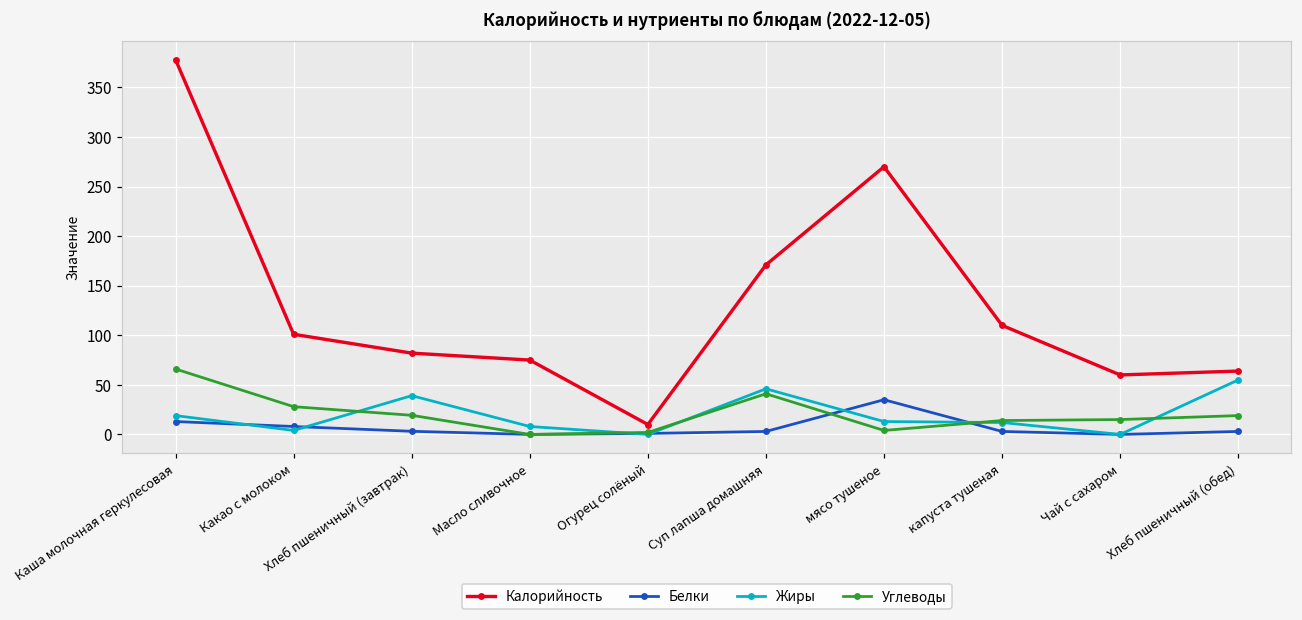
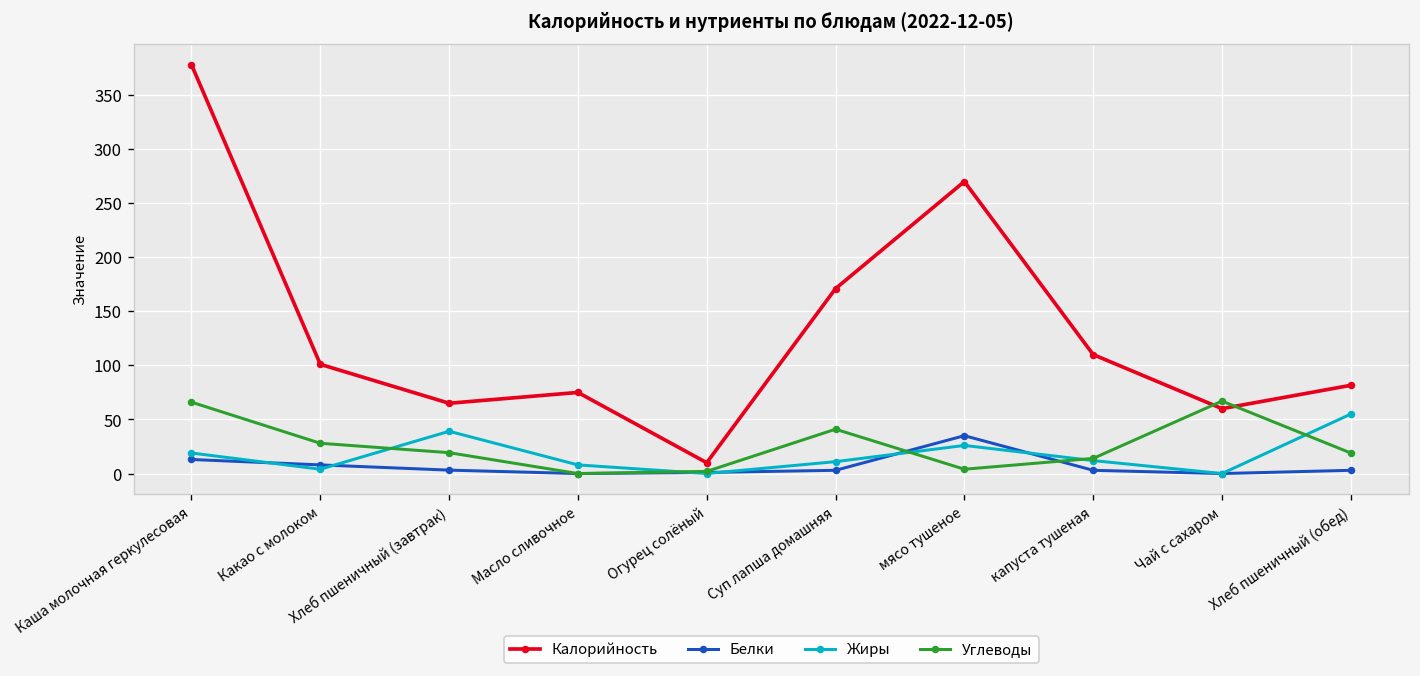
  {
    "Калорийность": {
      "Каша молочная геркулесовая": 380,
      "Какао с молоком": 100,
-     "Хлеб пшеничный (завтрак)": 80,
+     "Хлеб пшеничный (завтрак)": 70,
      "Масло сливочное": 80,
      "Огурец солёный": 10,
      "Суп лапша домашняя": 170,
      "мясо тушеное": 270,
      "капуста тушеная": 110,
      "Чай с сахаром": 60,
-     "Хлеб пшеничный (обед)": 60
+     "Хлеб пшеничный (обед)": 80
    },
    "Белки": {
      "Каша молочная геркулесовая": 10,
      "Какао с молоком": 10,
      "Хлеб пшеничный (завтрак)": 0,
      "Суп лапша домашняя": 0,
      "мясо тушеное": 40,
      "капуста тушеная": 0,
      "Хлеб пшеничный (обед)": 0
    },
    "Жиры": {
      "Каша молочная геркулесовая": 20,
      "Какао с молоком": 0,
      "Хлеб пшеничный (завтрак)": 40,
      "Масло сливочное": 10,
-     "Суп лапша домашняя": 50,
-     "мясо тушеное": 10,
+     "Суп лапша домашняя": 10,
+     "мясо тушеное": 30,
      "Хлеб пшеничный (обед)": 60
    },
    "Углеводы": {
      "Каша молочная геркулесовая": 70,
      "Какао с молоком": 30,
      "Хлеб пшеничный (завтрак)": 20,
      "Суп лапша домашняя": 40,
      "мясо тушеное": 0,
-     "Чай с сахаром": 20,
+     "Чай с сахаром": 70,
      "Хлеб пшеничный (обед)": 20
    }
  }
